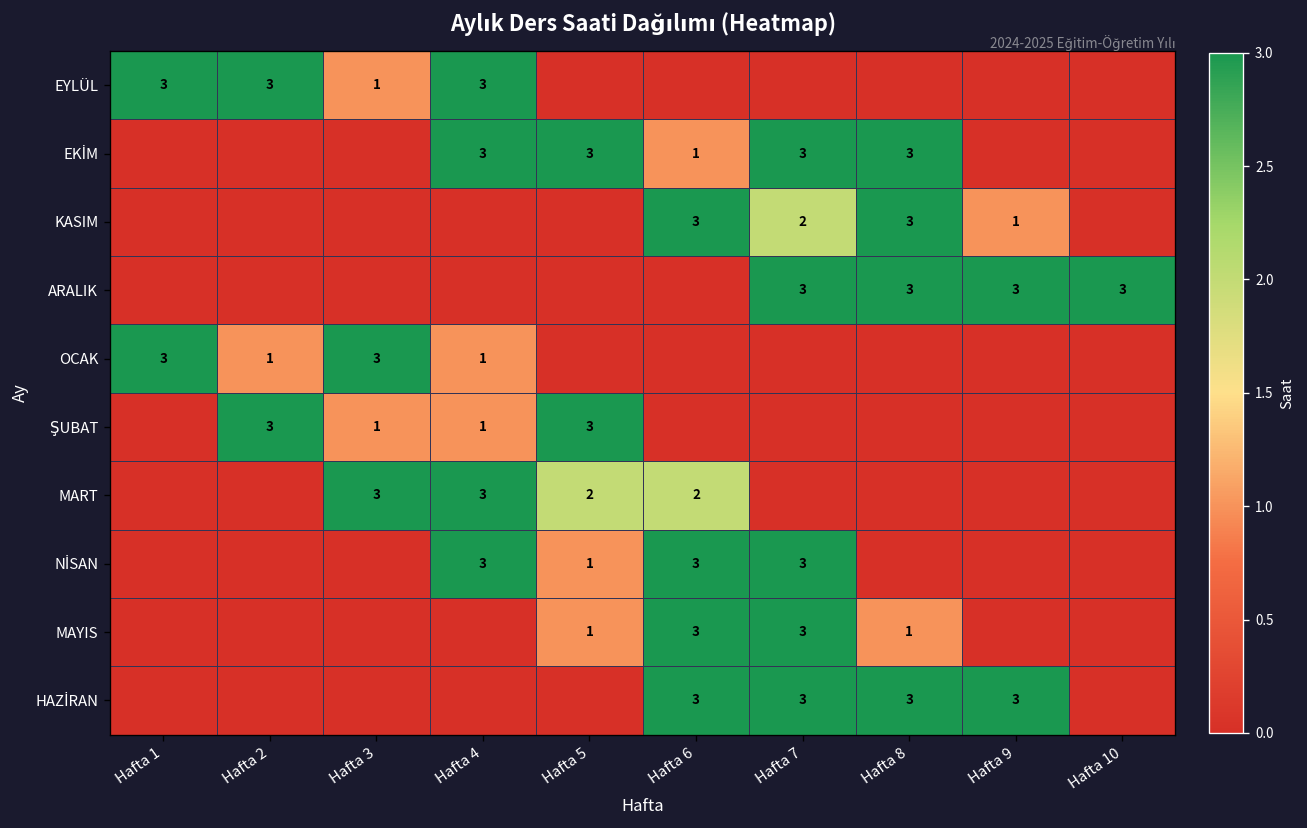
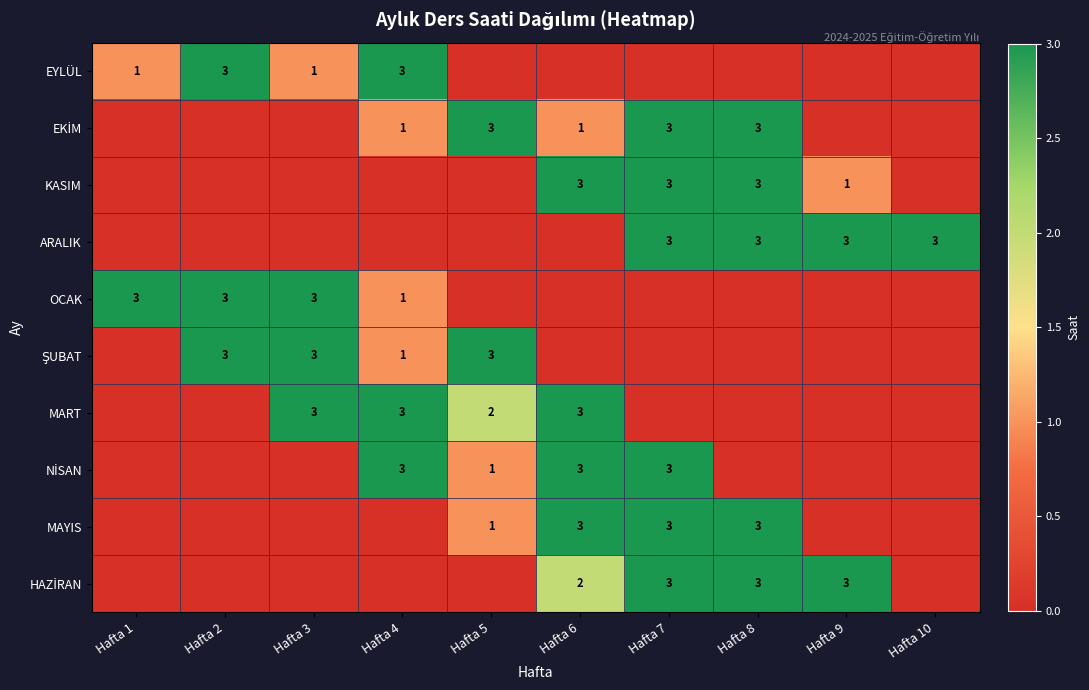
  {
    "EYLÜL": {
-     "Hafta 1": 3,
+     "Hafta 1": 1,
      "Hafta 2": 3,
      "Hafta 3": 1,
      "Hafta 4": 3
    },
    "EKİM": {
-     "Hafta 4": 3,
+     "Hafta 4": 1,
      "Hafta 5": 3,
      "Hafta 6": 1,
      "Hafta 7": 3,
      "Hafta 8": 3
    },
    "KASIM": {
      "Hafta 6": 3,
-     "Hafta 7": 2,
+     "Hafta 7": 3,
      "Hafta 8": 3,
      "Hafta 9": 1
    },
    "ARALIK": {
      "Hafta 7": 3,
      "Hafta 8": 3,
      "Hafta 9": 3,
      "Hafta 10": 3
    },
    "OCAK": {
      "Hafta 1": 3,
-     "Hafta 2": 1,
+     "Hafta 2": 3,
      "Hafta 3": 3,
      "Hafta 4": 1
    },
    "ŞUBAT": {
      "Hafta 2": 3,
-     "Hafta 3": 1,
+     "Hafta 3": 3,
      "Hafta 4": 1,
      "Hafta 5": 3
    },
    "MART": {
      "Hafta 3": 3,
      "Hafta 4": 3,
      "Hafta 5": 2,
-     "Hafta 6": 2
+     "Hafta 6": 3
    },
    "NİSAN": {
      "Hafta 4": 3,
      "Hafta 5": 1,
      "Hafta 6": 3,
      "Hafta 7": 3
    },
    "MAYIS": {
      "Hafta 5": 1,
      "Hafta 6": 3,
      "Hafta 7": 3,
-     "Hafta 8": 1
+     "Hafta 8": 3
    },
    "HAZİRAN": {
-     "Hafta 6": 3,
+     "Hafta 6": 2,
      "Hafta 7": 3,
      "Hafta 8": 3,
      "Hafta 9": 3
    }
  }
